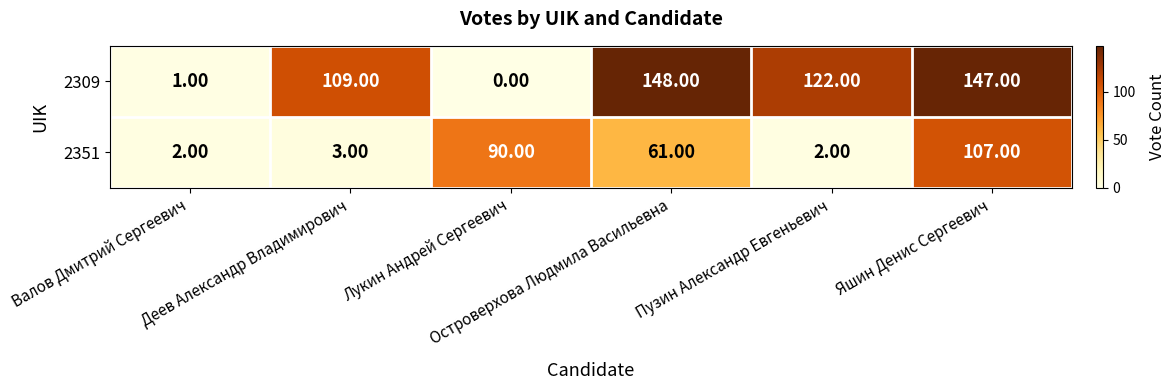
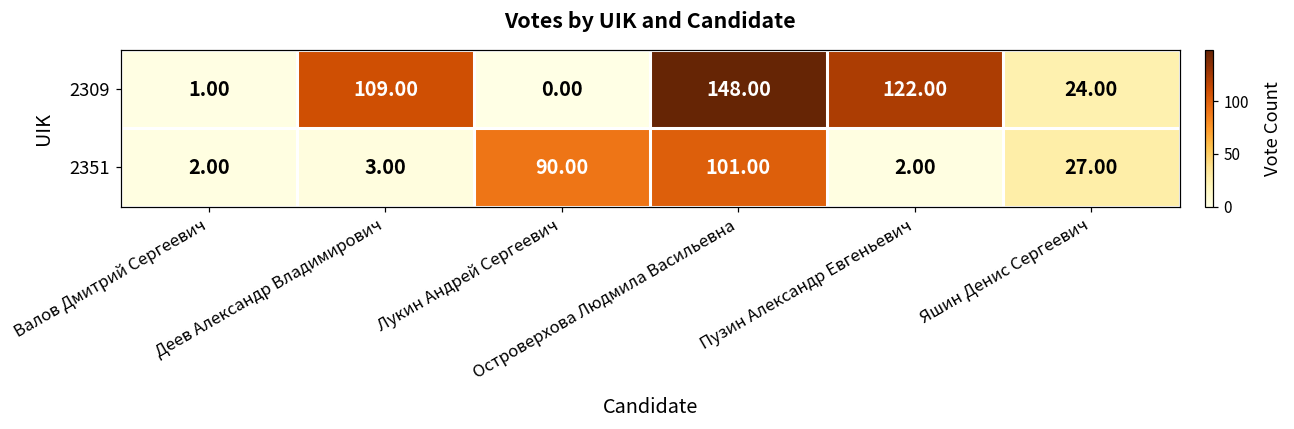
  {
    "2309": {
      "Валов Дмитрий Сергеевич": 1.00,
      "Деев Александр Владимирович": 109.00,
      "Лукин Андрей Сергеевич": 0.00,
      "Островерхова Людмила Васильевна": 148.00,
      "Пузин Александр Евгеньевич": 122.00,
-     "Яшин Денис Сергеевич": 147.00
+     "Яшин Денис Сергеевич": 24.00
    },
    "2351": {
      "Валов Дмитрий Сергеевич": 2.00,
      "Деев Александр Владимирович": 3.00,
      "Лукин Андрей Сергеевич": 90.00,
-     "Островерхова Людмила Васильевна": 61.00,
+     "Островерхова Людмила Васильевна": 101.00,
      "Пузин Александр Евгеньевич": 2.00,
-     "Яшин Денис Сергеевич": 107.00
+     "Яшин Денис Сергеевич": 27.00
    }
  }
